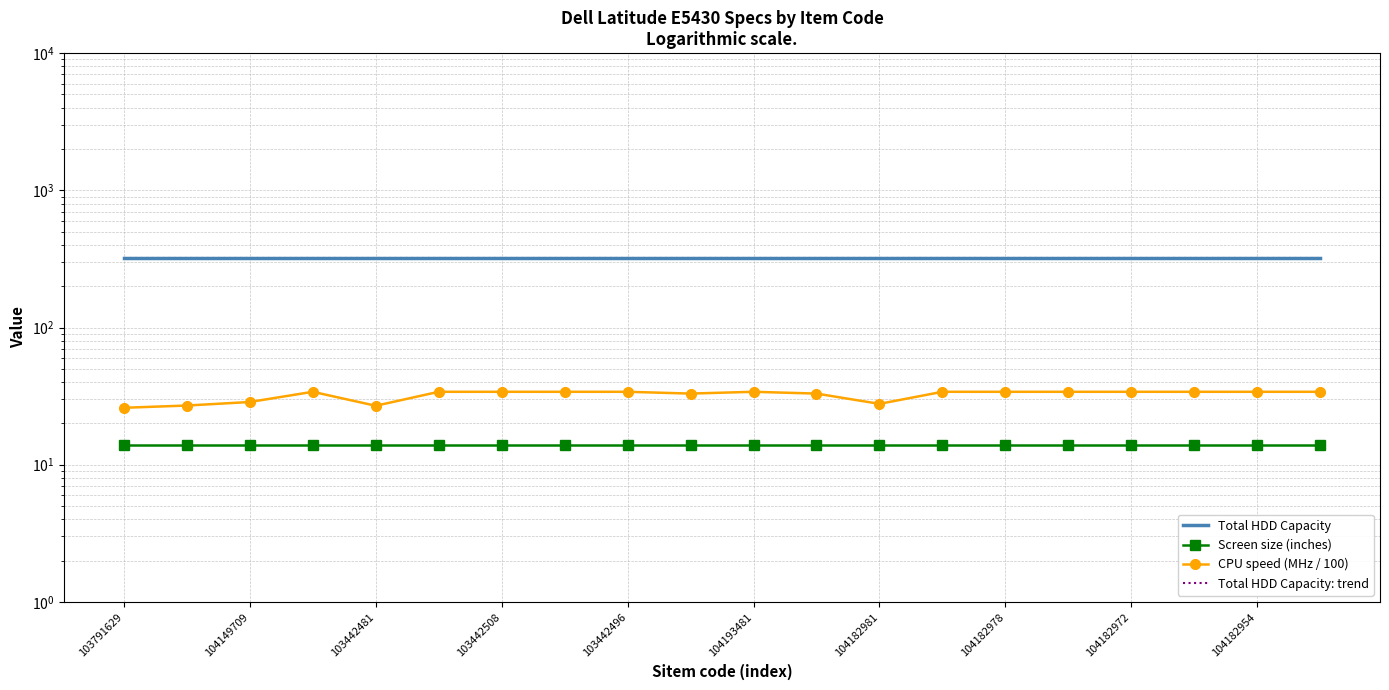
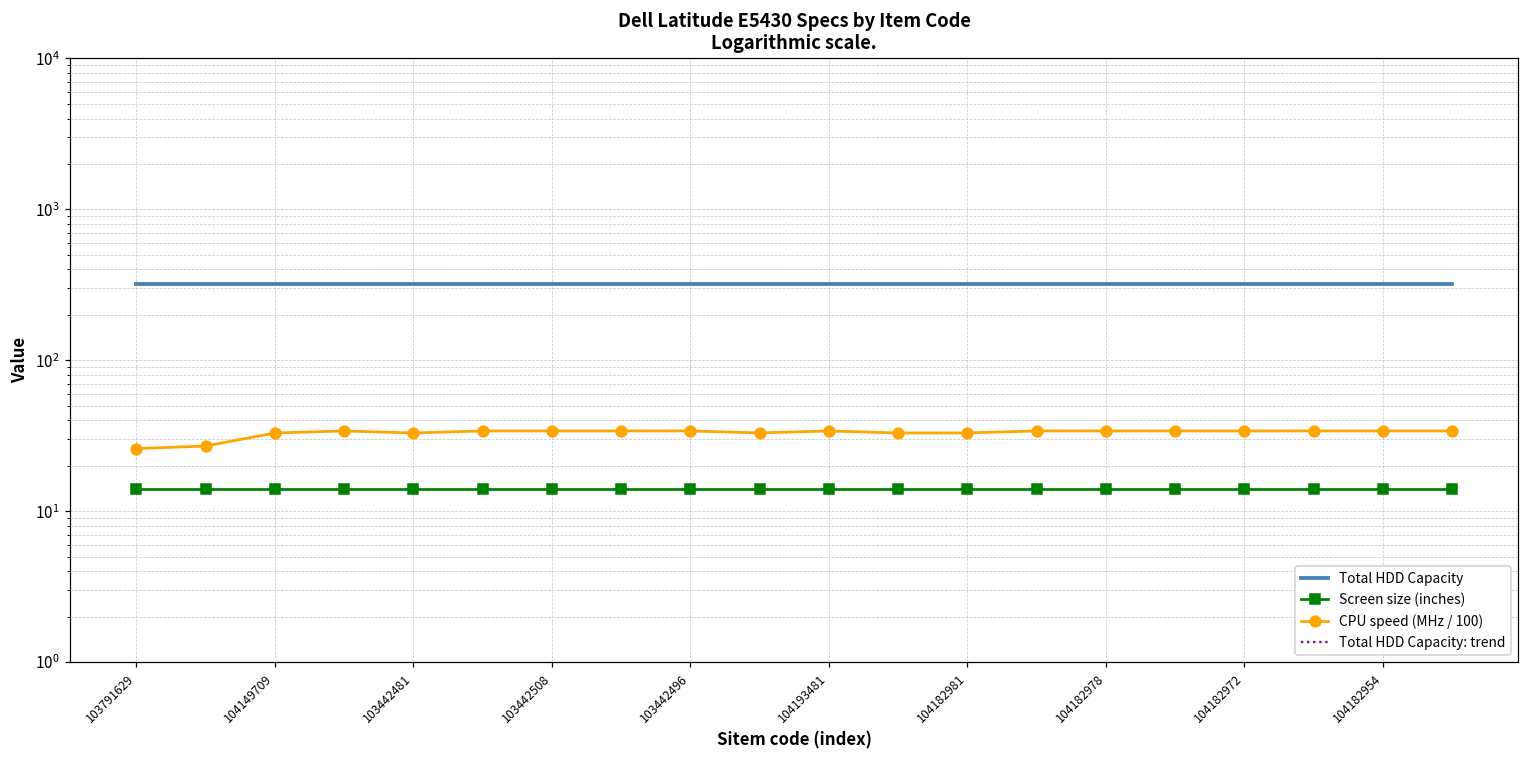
  {
    "Total HDD Capacity: trend": {
      "103791629": 320,
      "104149709": 320,
      "103442481": 320,
      "103442508": 320,
      "103442496": 320,
      "104193481": 320,
      "104182981": 320,
      "104182978": 320,
      "104182972": 320,
      "104182954": 320
    },
    "Screen size (inches)": {
      "103791629": 14,
      "104149709": 14,
      "103442481": 14,
      "103442508": 14,
      "103442496": 14,
      "104193481": 14,
      "104182981": 14,
      "104182978": 14,
      "104182972": 14,
      "104182954": 14
    },
    "CPU speed (MHz / 100)": {
      "103791629": 26,
-     "104149709": 29,
-     "103442481": 27,
+     "104149709": 33,
+     "103442481": 33,
      "103442508": 34,
      "103442496": 34,
      "104193481": 34,
-     "104182981": 28,
+     "104182981": 33,
      "104182978": 34,
      "104182972": 34,
      "104182954": 34
    }
  }
